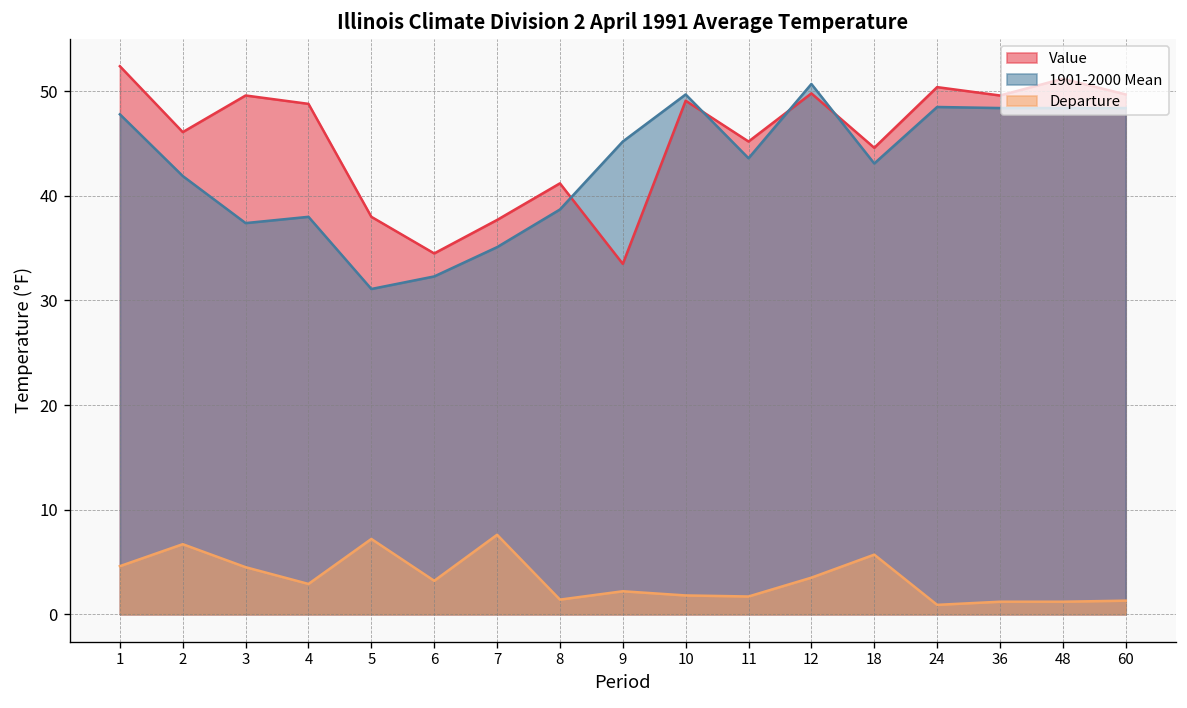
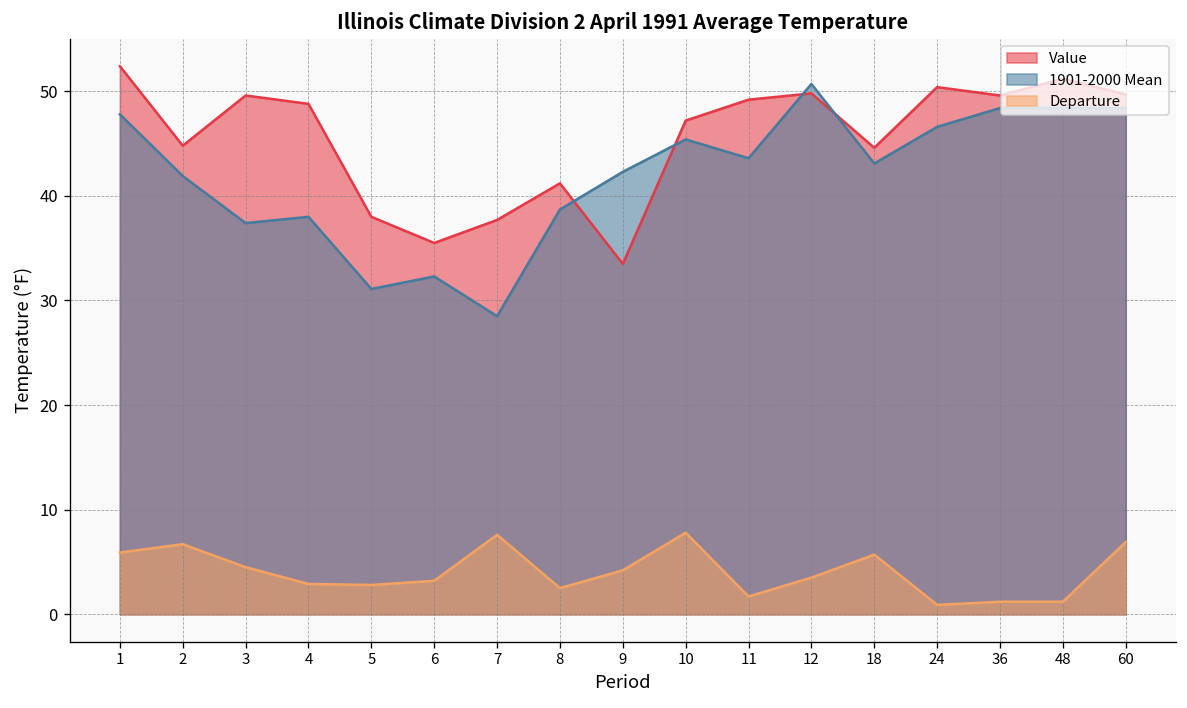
  {
    "Value": {
      "1": 52,
-     "2": 46,
+     "2": 45,
      "3": 50,
      "4": 49,
      "5": 38,
-     "6": 35,
+     "6": 36,
      "7": 38,
      "8": 41,
      "9": 34,
-     "10": 49,
-     "11": 45,
+     "10": 47,
+     "11": 49,
      "12": 50,
      "18": 45,
      "24": 50,
      "36": 50
    },
    "1901-2000 Mean": {
      "1": 48,
      "2": 42,
      "3": 37,
      "4": 38,
      "5": 31,
      "6": 32,
-     "7": 35,
+     "7": 29,
      "8": 39,
-     "9": 45,
-     "10": 50,
+     "9": 42,
+     "10": 45,
      "11": 44,
      "12": 51,
      "18": 43,
-     "24": 49,
+     "24": 47,
      "36": 48
    },
    "Departure": {
-     "1": 5,
+     "1": 6,
      "2": 7,
      "3": 5,
      "4": 3,
-     "5": 7,
+     "5": 3,
      "6": 3,
      "7": 8,
-     "8": 1,
-     "9": 2,
-     "10": 2,
+     "8": 3,
+     "9": 4,
+     "10": 8,
      "11": 2,
      "12": 4,
      "18": 6,
      "24": 1,
      "36": 1,
      "48": 1,
-     "60": 1
+     "60": 7
    }
  }
